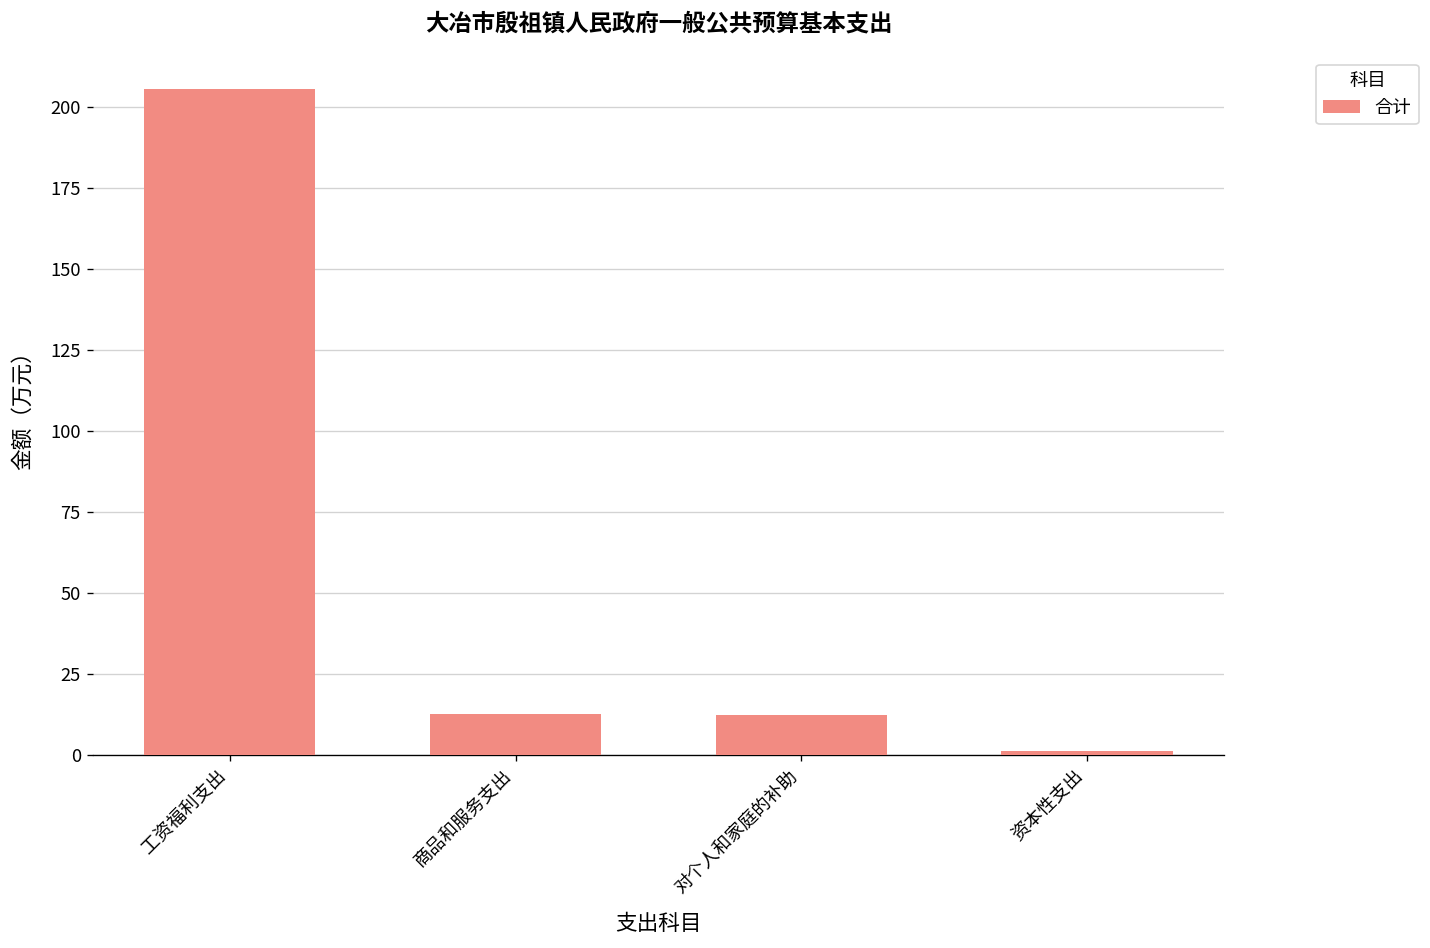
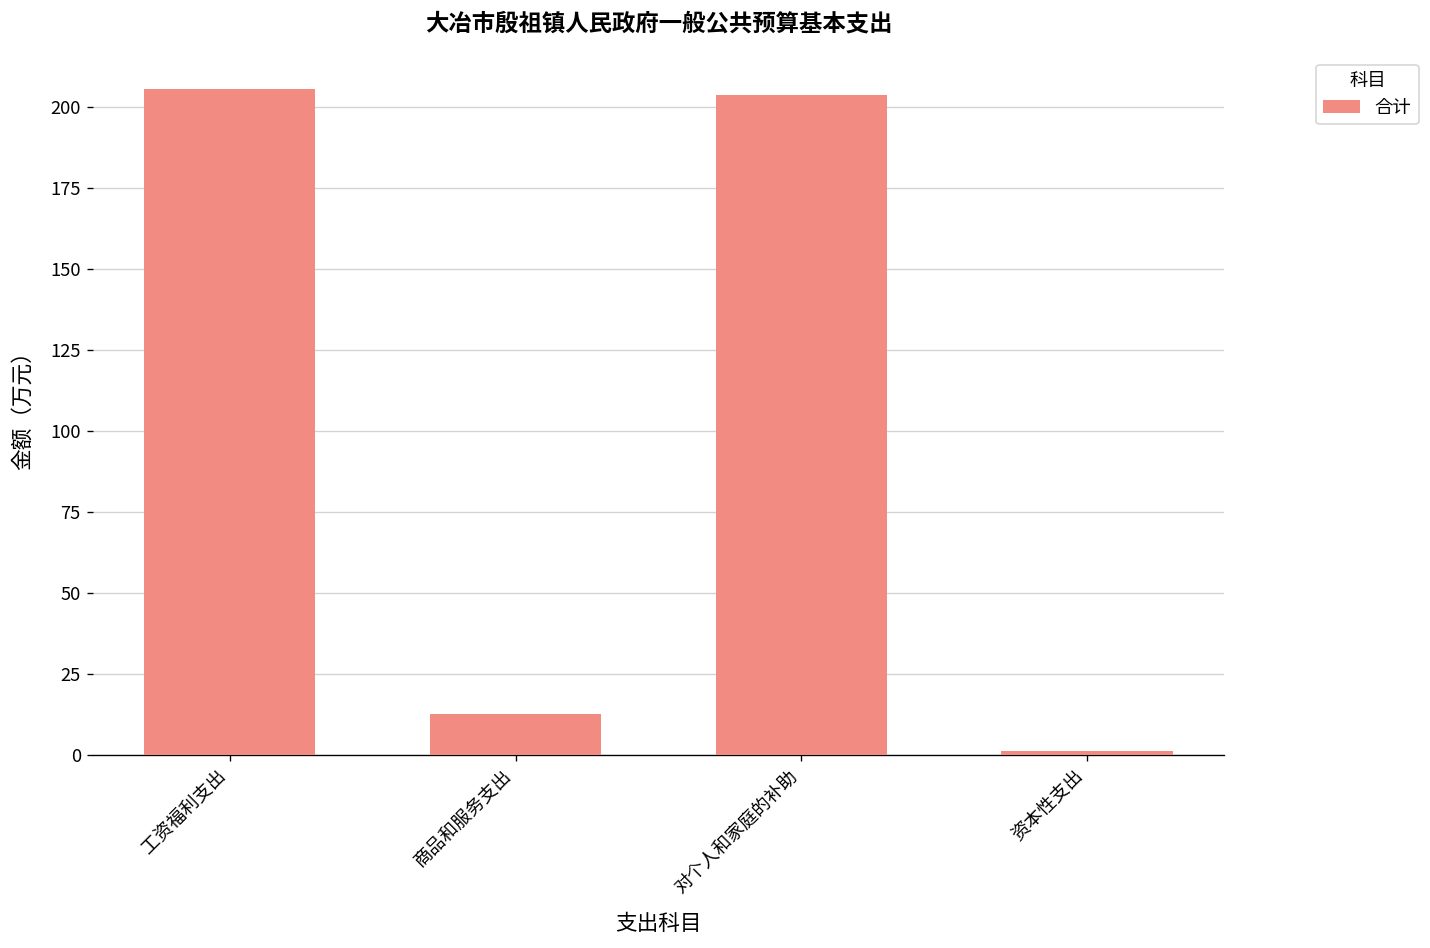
  {
    "工资福利支出": 206,
    "商品和服务支出": 13,
-   "对个人和家庭的补助": 12,
+   "对个人和家庭的补助": 204,
    "资本性支出": 1
  }
